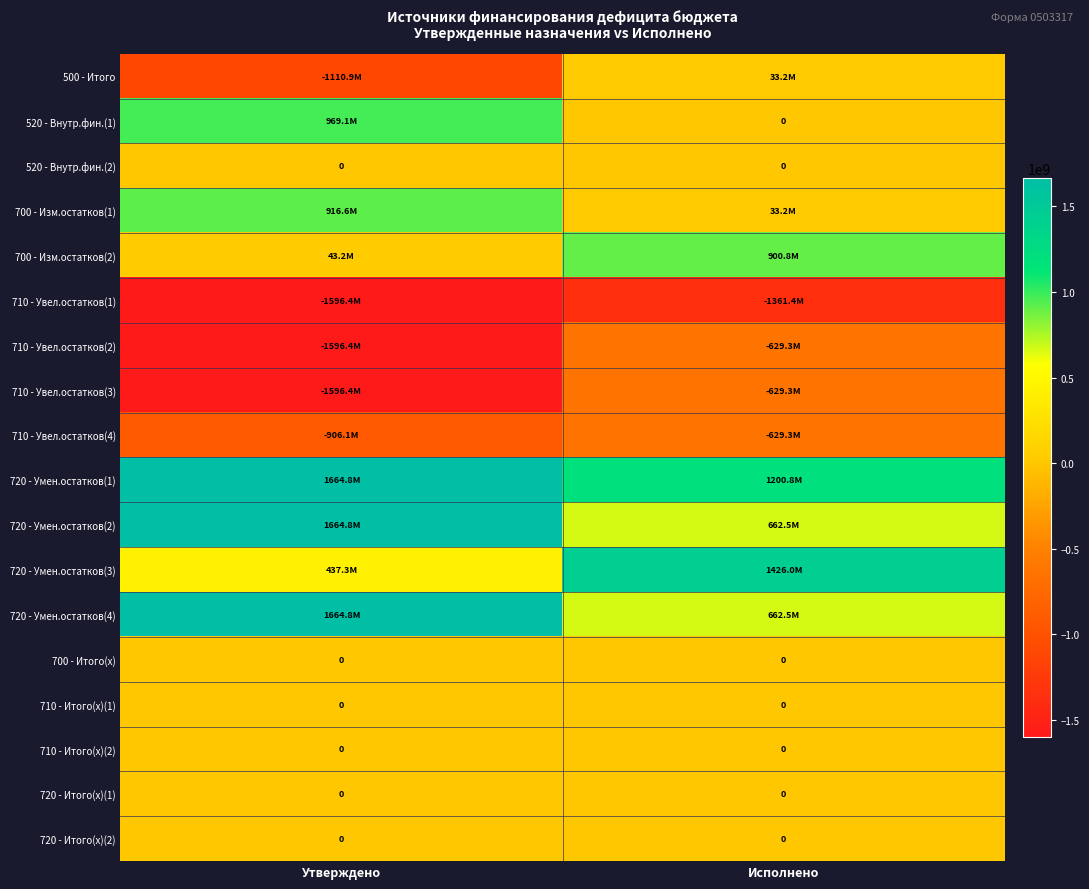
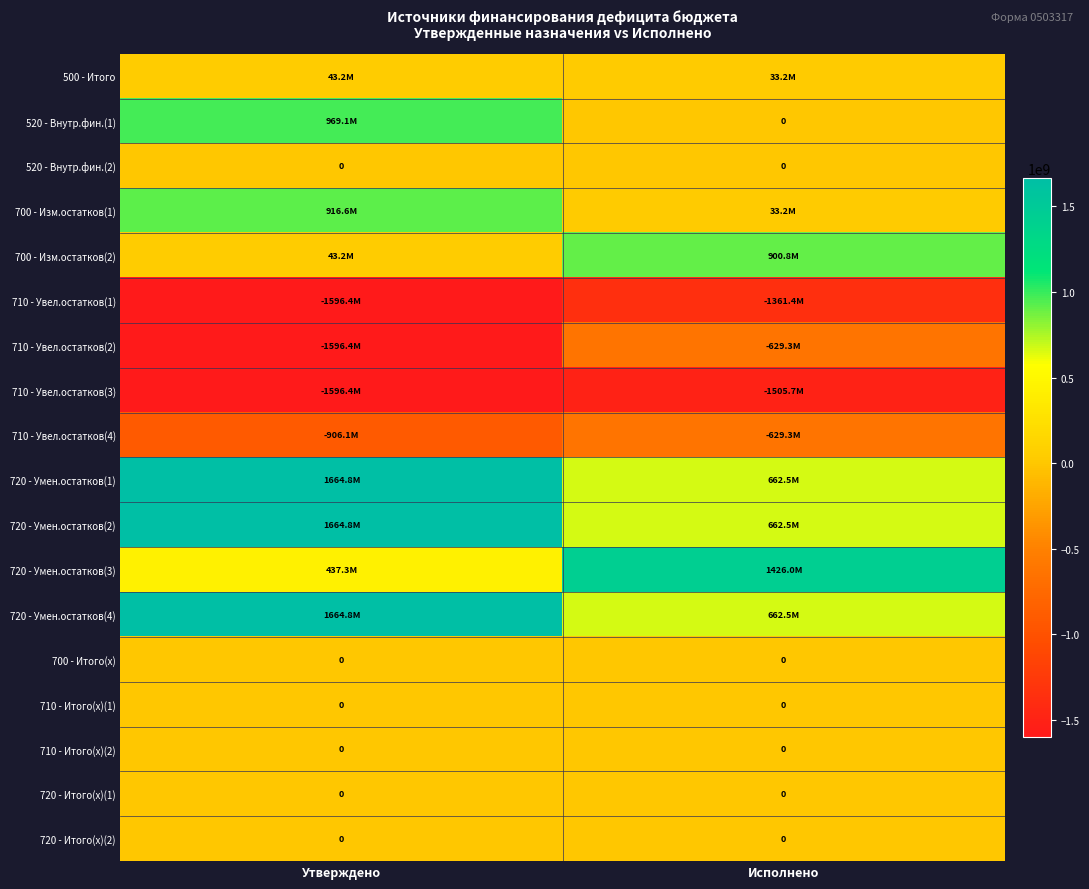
  {
    "500 - Итого": {
-     "Утверждено": "-1110.9M",
+     "Утверждено": "43.2M",
      "Исполнено": "33.2M"
    },
    "520 - Внутр.фин.(1)": {
      "Утверждено": "969.1M",
      "Исполнено": "0"
    },
    "520 - Внутр.фин.(2)": {
      "Утверждено": "0",
      "Исполнено": "0"
    },
    "700 - Изм.остатков(1)": {
      "Утверждено": "916.6M",
      "Исполнено": "33.2M"
    },
    "700 - Изм.остатков(2)": {
      "Утверждено": "43.2M",
      "Исполнено": "900.8M"
    },
    "710 - Увел.остатков(1)": {
      "Утверждено": "-1596.4M",
      "Исполнено": "-1361.4M"
    },
    "710 - Увел.остатков(2)": {
      "Утверждено": "-1596.4M",
      "Исполнено": "-629.3M"
    },
    "710 - Увел.остатков(3)": {
      "Утверждено": "-1596.4M",
-     "Исполнено": "-629.3M"
+     "Исполнено": "-1505.7M"
    },
    "710 - Увел.остатков(4)": {
      "Утверждено": "-906.1M",
      "Исполнено": "-629.3M"
    },
    "720 - Умен.остатков(1)": {
      "Утверждено": "1664.8M",
-     "Исполнено": "1200.8M"
+     "Исполнено": "662.5M"
    },
    "720 - Умен.остатков(2)": {
      "Утверждено": "1664.8M",
      "Исполнено": "662.5M"
    },
    "720 - Умен.остатков(3)": {
      "Утверждено": "437.3M",
      "Исполнено": "1426.0M"
    },
    "720 - Умен.остатков(4)": {
      "Утверждено": "1664.8M",
      "Исполнено": "662.5M"
    },
    "700 - Итого(x)": {
      "Утверждено": "0",
      "Исполнено": "0"
    },
    "710 - Итого(x)(1)": {
      "Утверждено": "0",
      "Исполнено": "0"
    },
    "710 - Итого(x)(2)": {
      "Утверждено": "0",
      "Исполнено": "0"
    },
    "720 - Итого(x)(1)": {
      "Утверждено": "0",
      "Исполнено": "0"
    },
    "720 - Итого(x)(2)": {
      "Утверждено": "0",
      "Исполнено": "0"
    }
  }
